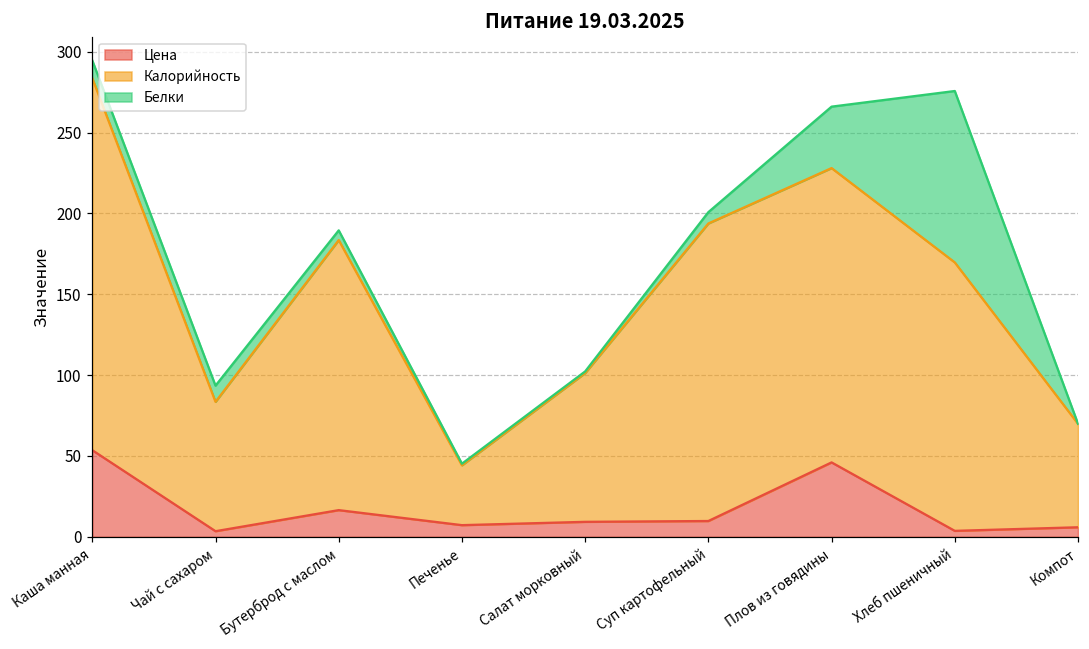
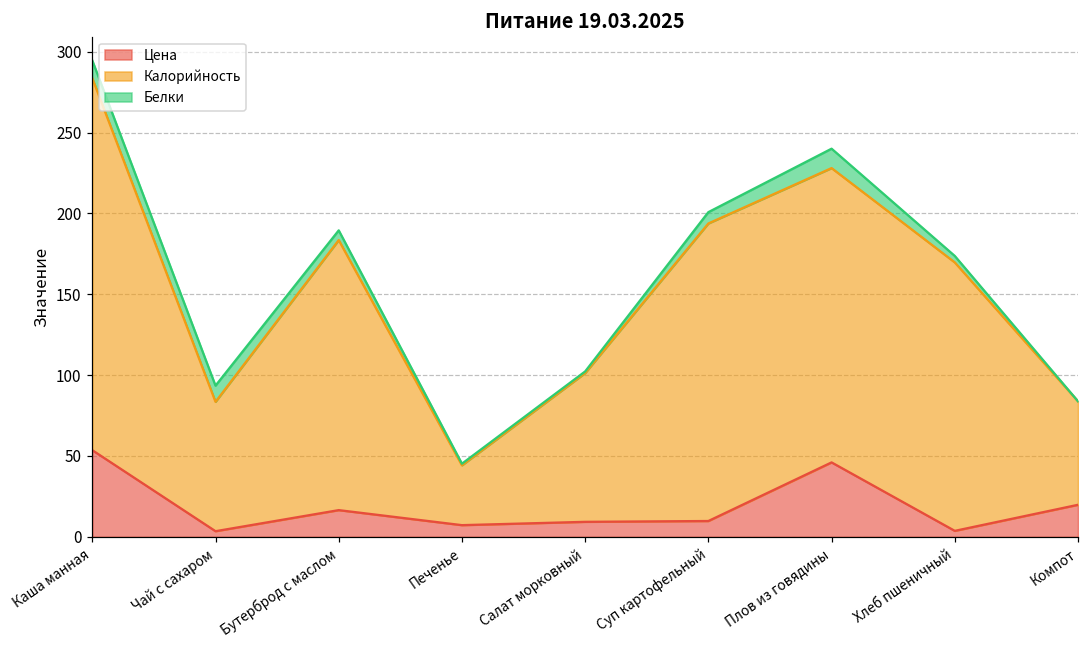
  {
    "Цена": {
      "Каша манная": 54,
      "Чай с сахаром": 3,
      "Бутерброд с маслом": 17,
      "Печенье": 7,
      "Салат морковный": 9,
      "Суп картофельный": 10,
      "Плов из говядины": 46,
      "Хлеб пшеничный": 4,
-     "Компот": 6
+     "Компот": 20
    },
    "Калорийность": {
      "Каша манная": 230,
      "Чай с сахаром": 80,
      "Бутерброд с маслом": 167,
      "Суп картофельный": 184,
      "Плов из говядины": 182,
      "Хлеб пшеничный": 166
    },
    "Белки": {
      "Каша манная": 11,
      "Чай с сахаром": 10,
      "Бутерброд с маслом": 6,
      "Суп картофельный": 7,
-     "Плов из говядины": 38,
-     "Хлеб пшеничный": 106
+     "Плов из говядины": 12,
+     "Хлеб пшеничный": 4
    }
  }
